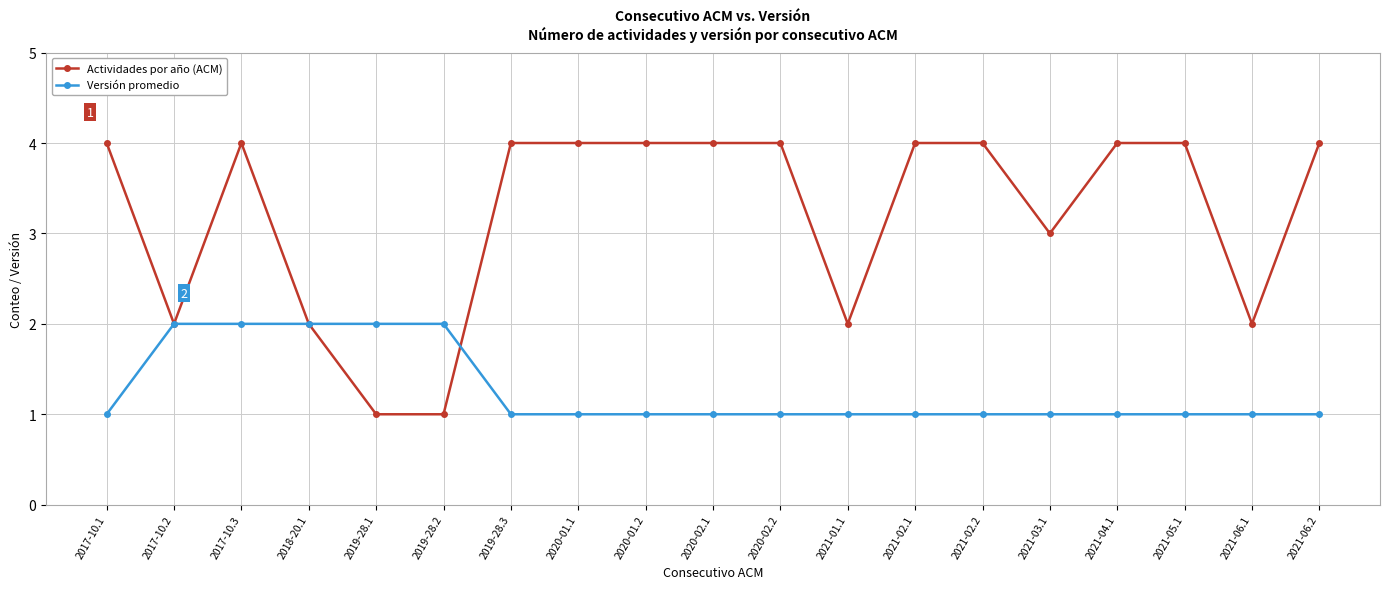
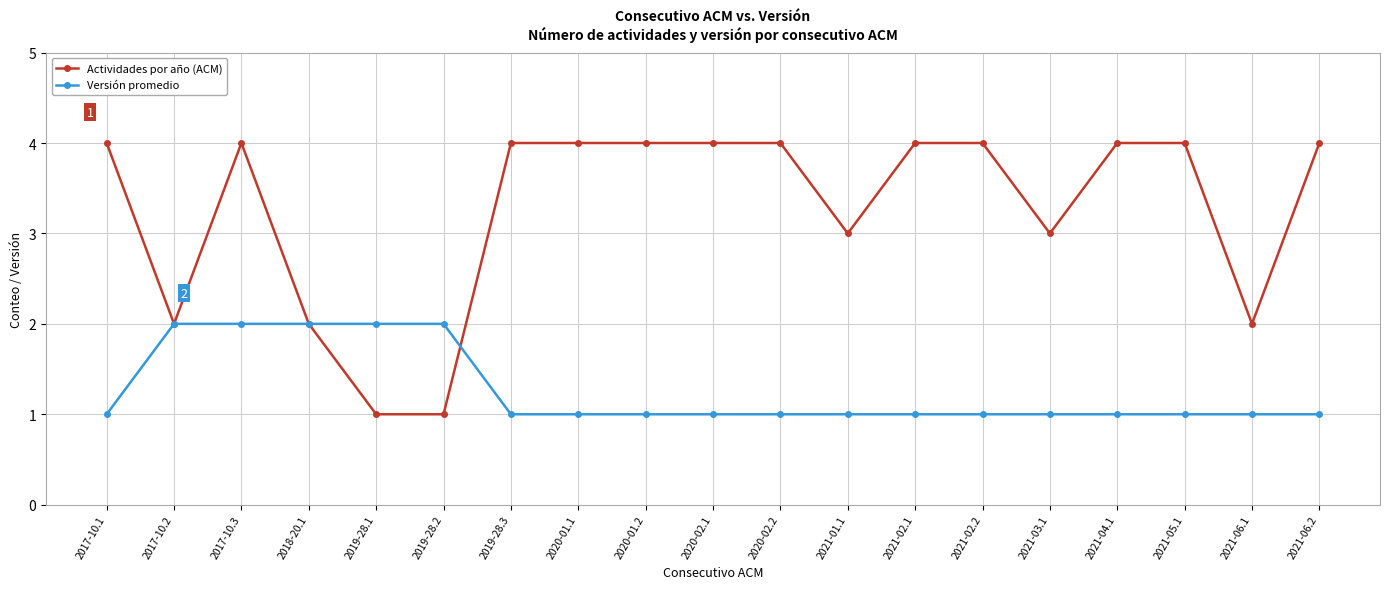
  {
    "Actividades por año (ACM)": {
      "2017-10.1": 4,
      "2017-10.3": 4,
      "2019-28.1": 1,
      "2019-28.2": 1,
      "2019-28.3": 4,
      "2020-01.1": 4,
      "2020-01.2": 4,
      "2020-02.1": 4,
      "2020-02.2": 4,
-     "2021-01.1": 2,
+     "2021-01.1": 3,
      "2021-02.1": 4,
      "2021-02.2": 4,
      "2021-03.1": 3,
      "2021-04.1": 4,
      "2021-05.1": 4,
      "2021-06.1": 2,
      "2021-06.2": 4
    },
    "Versión promedio": {
      "2017-10.1": 1,
      "2017-10.3": 2,
      "2019-28.1": 2,
      "2019-28.2": 2,
      "2019-28.3": 1,
      "2020-01.1": 1,
      "2020-01.2": 1,
      "2020-02.1": 1,
      "2020-02.2": 1,
      "2021-01.1": 1,
      "2021-02.1": 1,
      "2021-02.2": 1,
      "2021-03.1": 1,
      "2021-04.1": 1,
      "2021-05.1": 1,
      "2021-06.1": 1,
      "2021-06.2": 1
    }
  }
